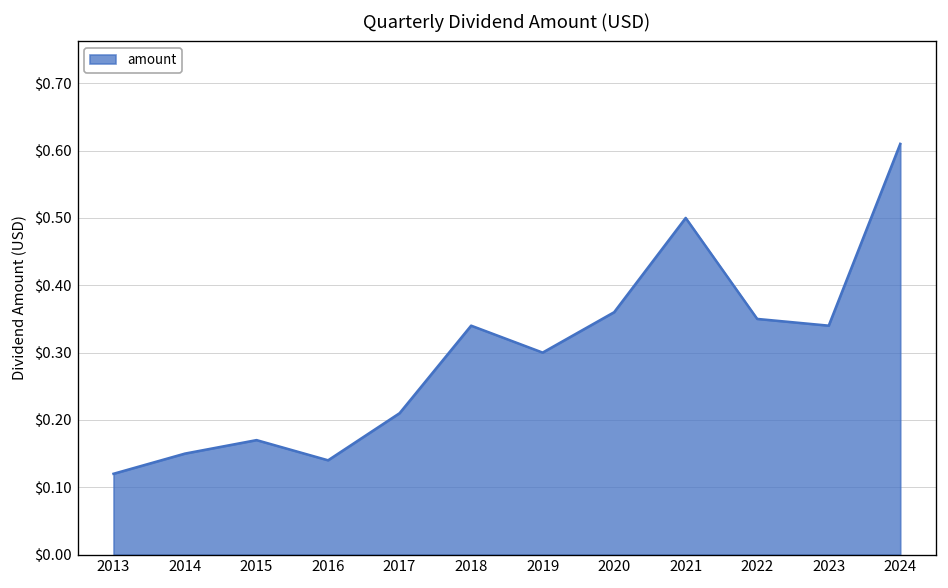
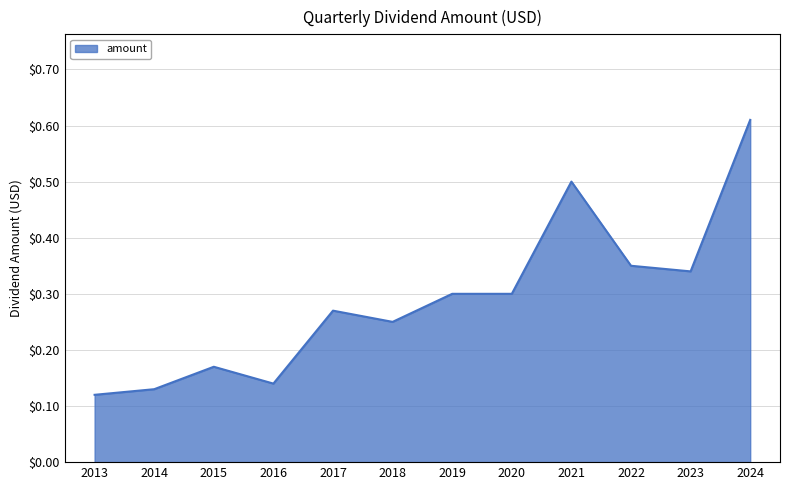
  {
    "2013": "$0.12",
-   "2014": "$0.15",
+   "2014": "$0.13",
    "2015": "$0.17",
    "2016": "$0.14",
-   "2017": "$0.21",
-   "2018": "$0.34",
+   "2017": "$0.27",
+   "2018": "$0.25",
    "2019": "$0.30",
-   "2020": "$0.36",
+   "2020": "$0.30",
    "2021": "$0.50",
    "2022": "$0.35",
    "2023": "$0.34",
    "2024": "$0.61"
  }
